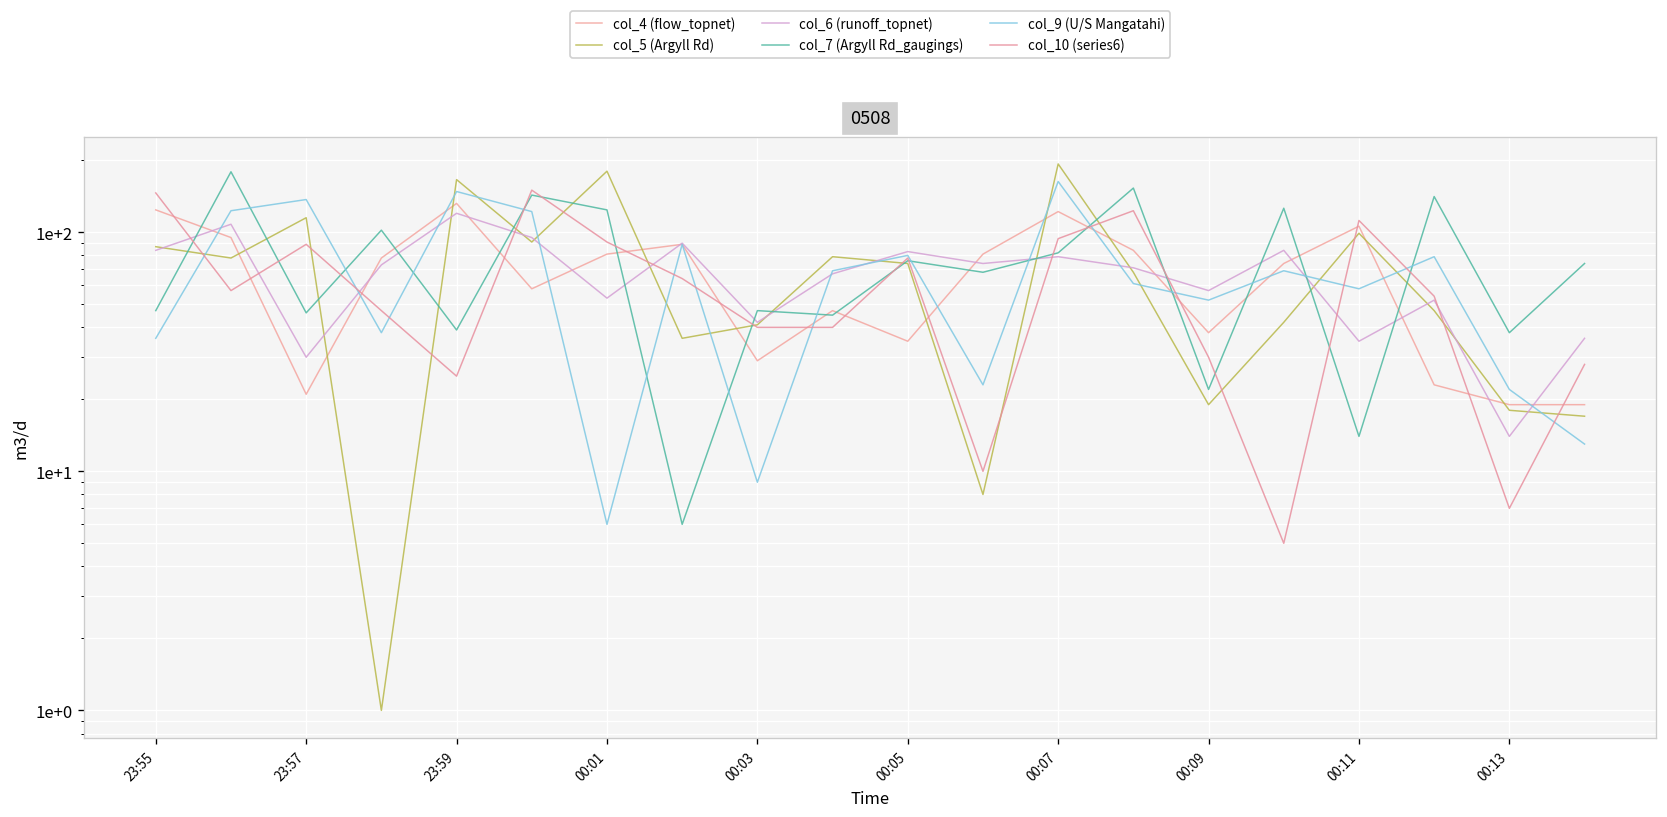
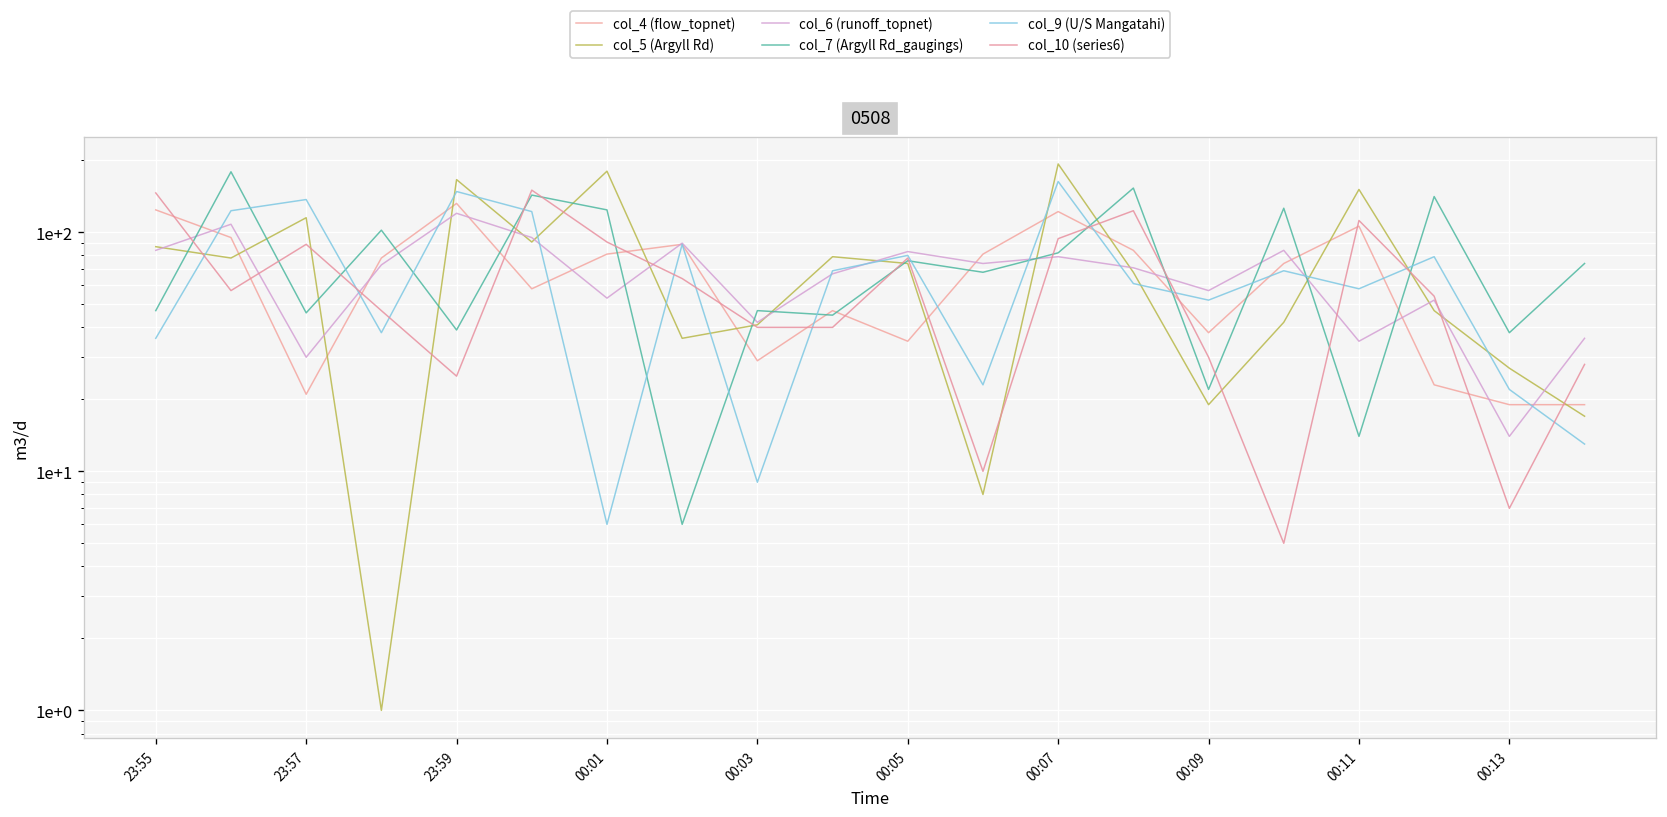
  {
    "col_5 (Argyll Rd)": {
      "23:55": 90,
      "23:57": 120,
      "23:59": 170,
      "00:01": 180,
      "00:07": 190,
      "00:09": 19,
-     "00:11": 100,
-     "00:13": 18
+     "00:11": 150,
+     "00:13": 27
    },
    "col_7 (Argyll Rd_gaugings)": {
      "23:55": 47,
      "23:57": 46,
      "23:59": 39,
      "00:01": 120,
      "00:03": 47,
      "00:07": 82,
      "00:09": 22,
      "00:11": 14,
      "00:13": 38
    },
    "col_9 (U/S Mangatahi)": {
      "23:55": 36,
      "23:57": 140,
      "23:59": 150,
      "00:01": 6,
      "00:03": 9,
      "00:07": 160,
      "00:09": 52,
      "00:11": 58,
      "00:13": 22
    }
  }
